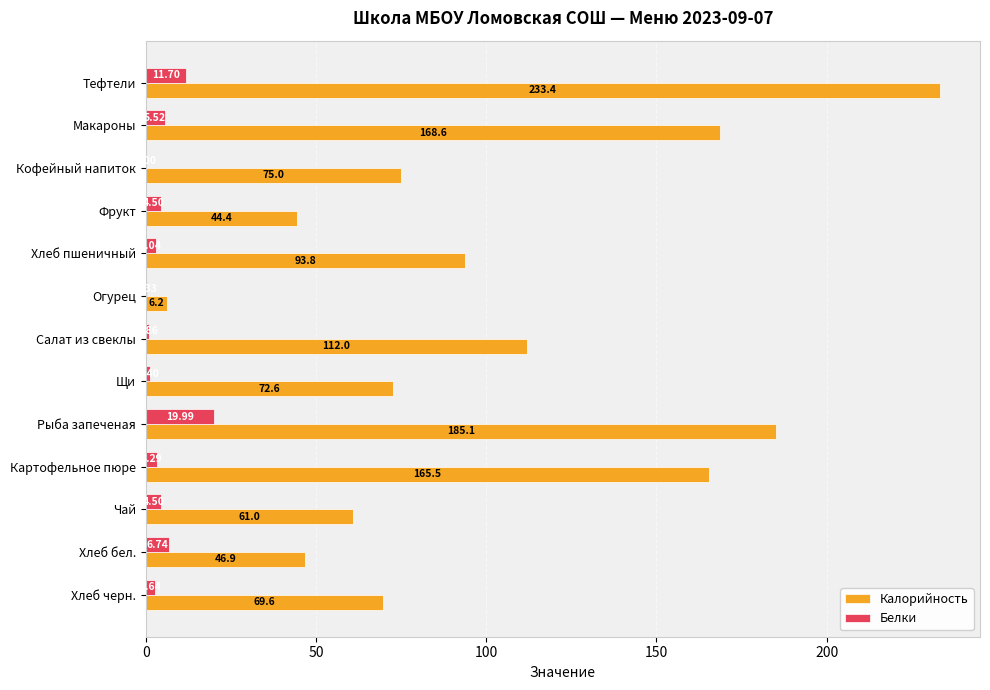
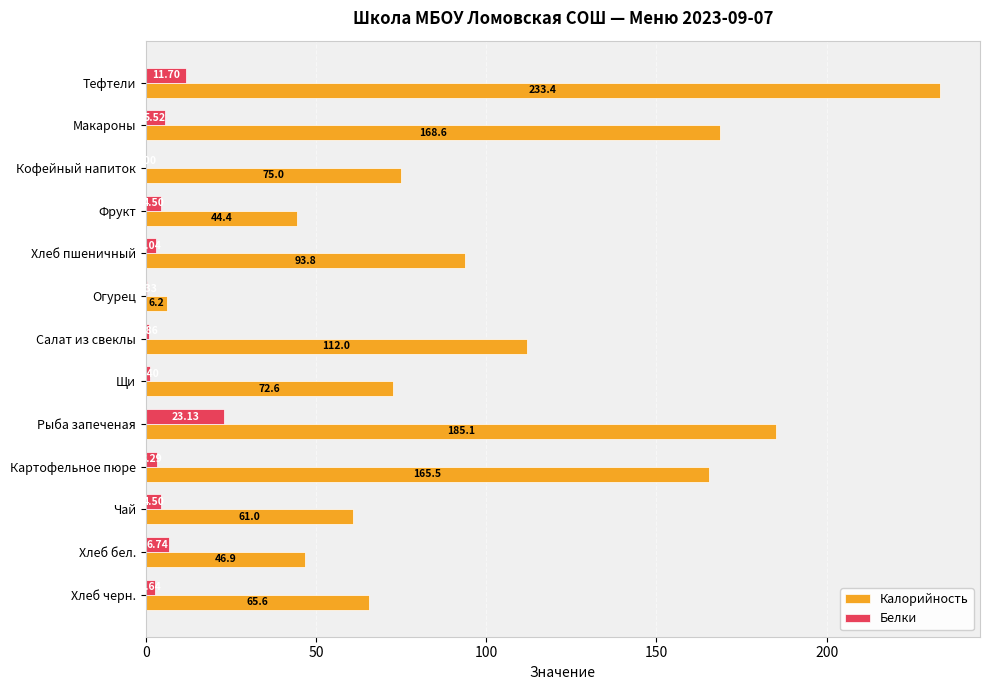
  {
    "Калорийность": {
      "Тефтели": 233.4,
      "Макароны": 168.6,
      "Кофейный напиток": 75.0,
      "Фрукт": 44.4,
      "Хлеб пшеничный": 93.8,
      "Огурец": 6.2,
      "Салат из свеклы": 112.0,
      "Щи": 72.6,
      "Рыба запеченая": 185.1,
      "Картофельное пюре": 165.5,
      "Чай": 61.0,
      "Хлеб бел.": 46.9,
-     "Хлеб черн.": 69.6
+     "Хлеб черн.": 65.6
    },
    "Белки": {
      "Тефтели": 11.70,
      "Макароны": 5.52,
      "Фрукт": 4.50,
-     "Рыба запеченая": 19.99,
+     "Рыба запеченая": 23.13,
      "Чай": 4.50,
      "Хлеб бел.": 6.74
    }
  }
